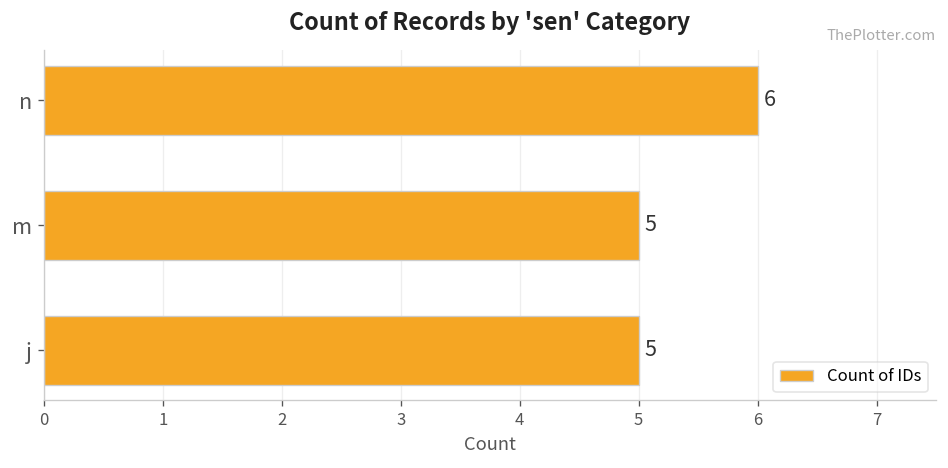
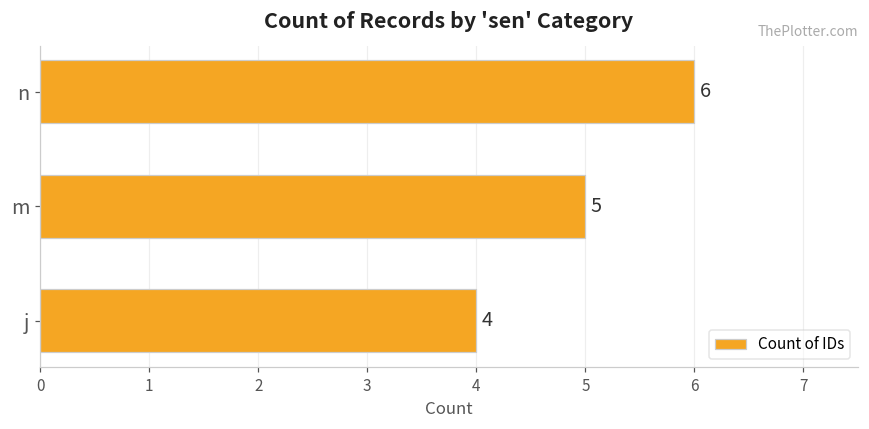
  {
    "n": 6,
    "m": 5,
-   "j": 5
+   "j": 4
  }
